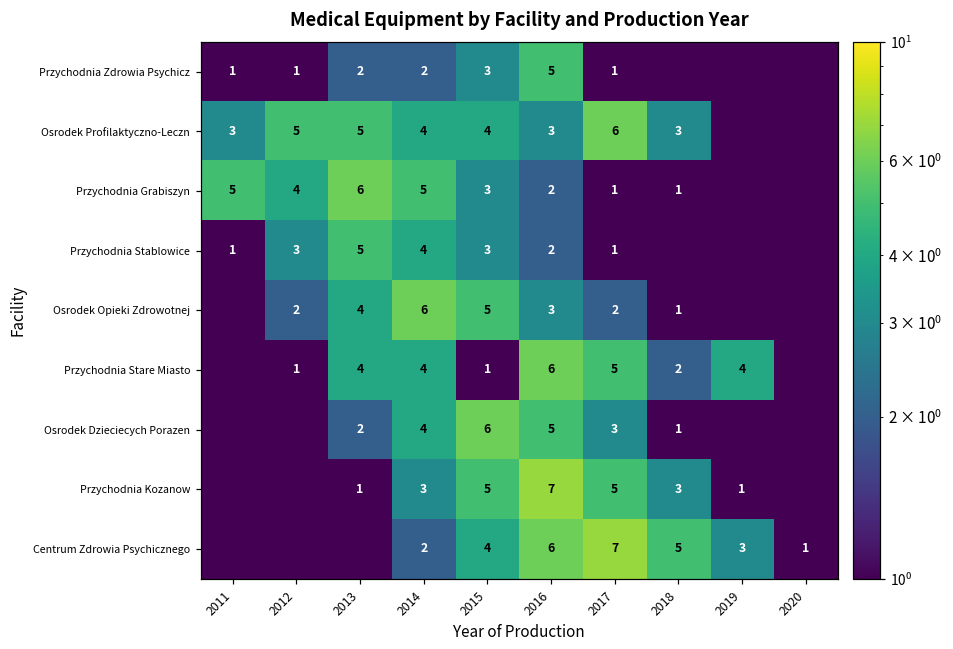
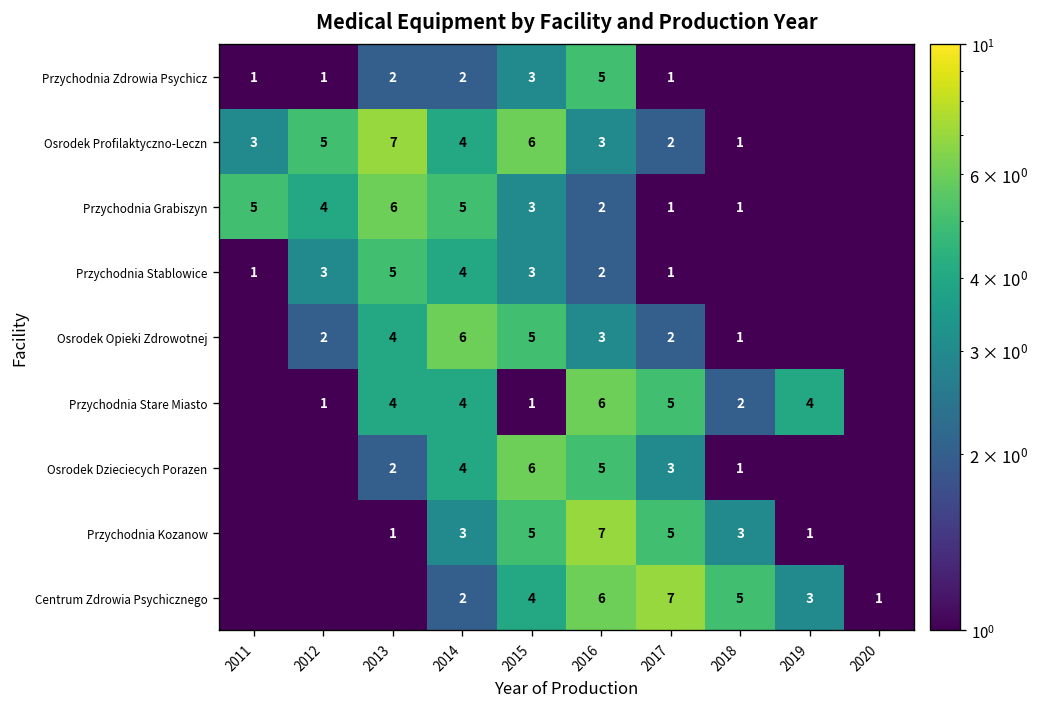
  {
    "Przychodnia Zdrowia Psychicz": {
      "2011": 1,
      "2012": 1,
      "2013": 2,
      "2014": 2,
      "2015": 3,
      "2016": 5,
      "2017": 1
    },
    "Osrodek Profilaktyczno-Leczn": {
      "2011": 3,
      "2012": 5,
-     "2013": 5,
+     "2013": 7,
      "2014": 4,
-     "2015": 4,
+     "2015": 6,
      "2016": 3,
-     "2017": 6,
-     "2018": 3
+     "2017": 2,
+     "2018": 1
    },
    "Przychodnia Grabiszyn": {
      "2011": 5,
      "2012": 4,
      "2013": 6,
      "2014": 5,
      "2015": 3,
      "2016": 2,
      "2017": 1,
      "2018": 1
    },
    "Przychodnia Stablowice": {
      "2011": 1,
      "2012": 3,
      "2013": 5,
      "2014": 4,
      "2015": 3,
      "2016": 2,
      "2017": 1
    },
    "Osrodek Opieki Zdrowotnej": {
      "2012": 2,
      "2013": 4,
      "2014": 6,
      "2015": 5,
      "2016": 3,
      "2017": 2,
      "2018": 1
    },
    "Przychodnia Stare Miasto": {
      "2012": 1,
      "2013": 4,
      "2014": 4,
      "2015": 1,
      "2016": 6,
      "2017": 5,
      "2018": 2,
      "2019": 4
    },
    "Osrodek Dzieciecych Porazen": {
      "2013": 2,
      "2014": 4,
      "2015": 6,
      "2016": 5,
      "2017": 3,
      "2018": 1
    },
    "Przychodnia Kozanow": {
      "2013": 1,
      "2014": 3,
      "2015": 5,
      "2016": 7,
      "2017": 5,
      "2018": 3,
      "2019": 1
    },
    "Centrum Zdrowia Psychicznego": {
      "2014": 2,
      "2015": 4,
      "2016": 6,
      "2017": 7,
      "2018": 5,
      "2019": 3,
      "2020": 1
    }
  }
